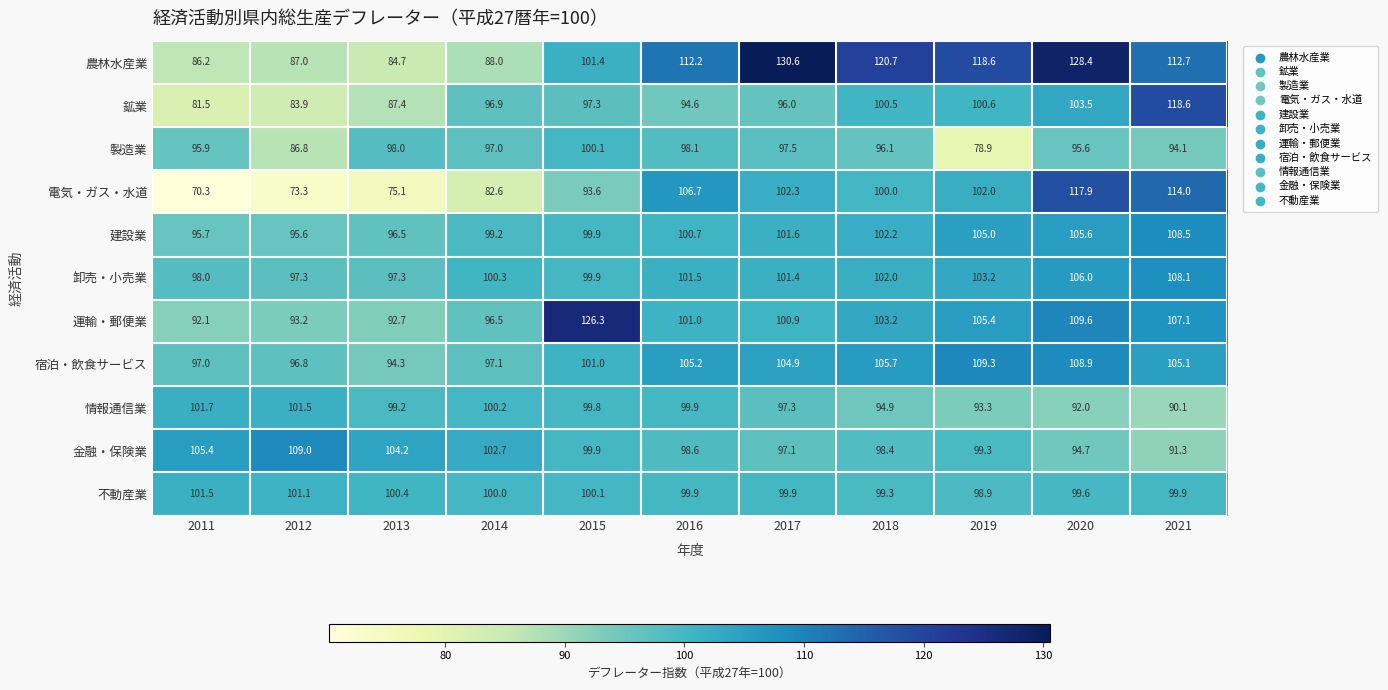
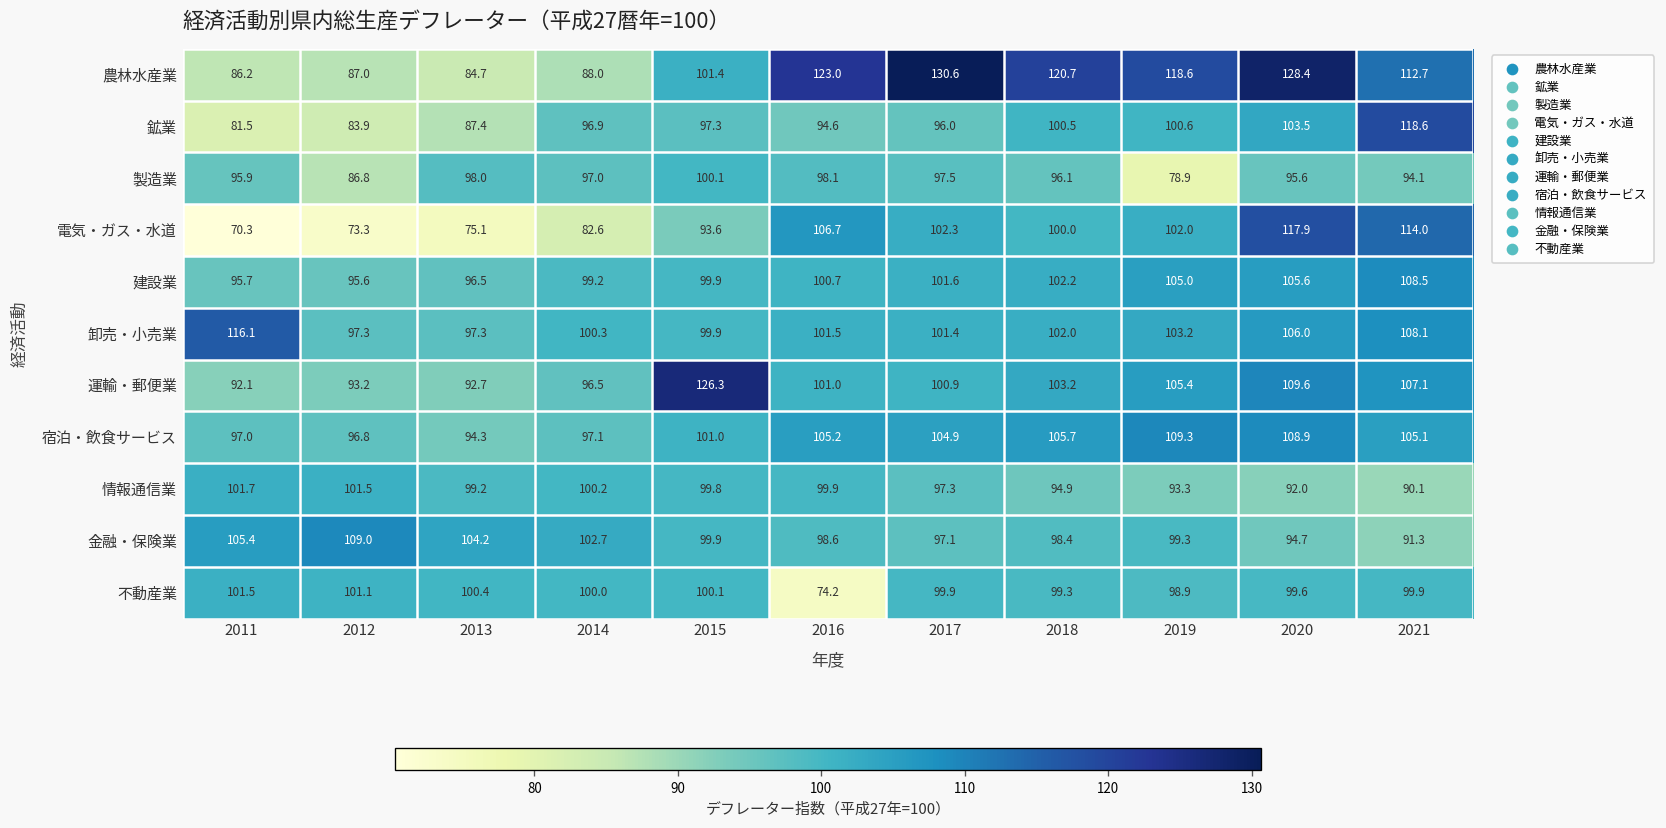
  {
    "農林水産業": {
      "2011": 86.2,
      "2012": 87.0,
      "2013": 84.7,
      "2014": 88.0,
      "2015": 101.4,
-     "2016": 112.2,
+     "2016": 123.0,
      "2017": 130.6,
      "2018": 120.7,
      "2019": 118.6,
      "2020": 128.4,
      "2021": 112.7
    },
    "鉱業": {
      "2011": 81.5,
      "2012": 83.9,
      "2013": 87.4,
      "2014": 96.9,
      "2015": 97.3,
      "2016": 94.6,
      "2017": 96.0,
      "2018": 100.5,
      "2019": 100.6,
      "2020": 103.5,
      "2021": 118.6
    },
    "製造業": {
      "2011": 95.9,
      "2012": 86.8,
      "2013": 98.0,
      "2014": 97.0,
      "2015": 100.1,
      "2016": 98.1,
      "2017": 97.5,
      "2018": 96.1,
      "2019": 78.9,
      "2020": 95.6,
      "2021": 94.1
    },
    "電気・ガス・水道": {
      "2011": 70.3,
      "2012": 73.3,
      "2013": 75.1,
      "2014": 82.6,
      "2015": 93.6,
      "2016": 106.7,
      "2017": 102.3,
      "2018": 100.0,
      "2019": 102.0,
      "2020": 117.9,
      "2021": 114.0
    },
    "建設業": {
      "2011": 95.7,
      "2012": 95.6,
      "2013": 96.5,
      "2014": 99.2,
      "2015": 99.9,
      "2016": 100.7,
      "2017": 101.6,
      "2018": 102.2,
      "2019": 105.0,
      "2020": 105.6,
      "2021": 108.5
    },
    "卸売・小売業": {
-     "2011": 98.0,
+     "2011": 116.1,
      "2012": 97.3,
      "2013": 97.3,
      "2014": 100.3,
      "2015": 99.9,
      "2016": 101.5,
      "2017": 101.4,
      "2018": 102.0,
      "2019": 103.2,
      "2020": 106.0,
      "2021": 108.1
    },
    "運輸・郵便業": {
      "2011": 92.1,
      "2012": 93.2,
      "2013": 92.7,
      "2014": 96.5,
      "2015": 126.3,
      "2016": 101.0,
      "2017": 100.9,
      "2018": 103.2,
      "2019": 105.4,
      "2020": 109.6,
      "2021": 107.1
    },
    "宿泊・飲食サービス": {
      "2011": 97.0,
      "2012": 96.8,
      "2013": 94.3,
      "2014": 97.1,
      "2015": 101.0,
      "2016": 105.2,
      "2017": 104.9,
      "2018": 105.7,
      "2019": 109.3,
      "2020": 108.9,
      "2021": 105.1
    },
    "情報通信業": {
      "2011": 101.7,
      "2012": 101.5,
      "2013": 99.2,
      "2014": 100.2,
      "2015": 99.8,
      "2016": 99.9,
      "2017": 97.3,
      "2018": 94.9,
      "2019": 93.3,
      "2020": 92.0,
      "2021": 90.1
    },
    "金融・保険業": {
      "2011": 105.4,
      "2012": 109.0,
      "2013": 104.2,
      "2014": 102.7,
      "2015": 99.9,
      "2016": 98.6,
      "2017": 97.1,
      "2018": 98.4,
      "2019": 99.3,
      "2020": 94.7,
      "2021": 91.3
    },
    "不動産業": {
      "2011": 101.5,
      "2012": 101.1,
      "2013": 100.4,
      "2014": 100.0,
      "2015": 100.1,
-     "2016": 99.9,
+     "2016": 74.2,
      "2017": 99.9,
      "2018": 99.3,
      "2019": 98.9,
      "2020": 99.6,
      "2021": 99.9
    }
  }
